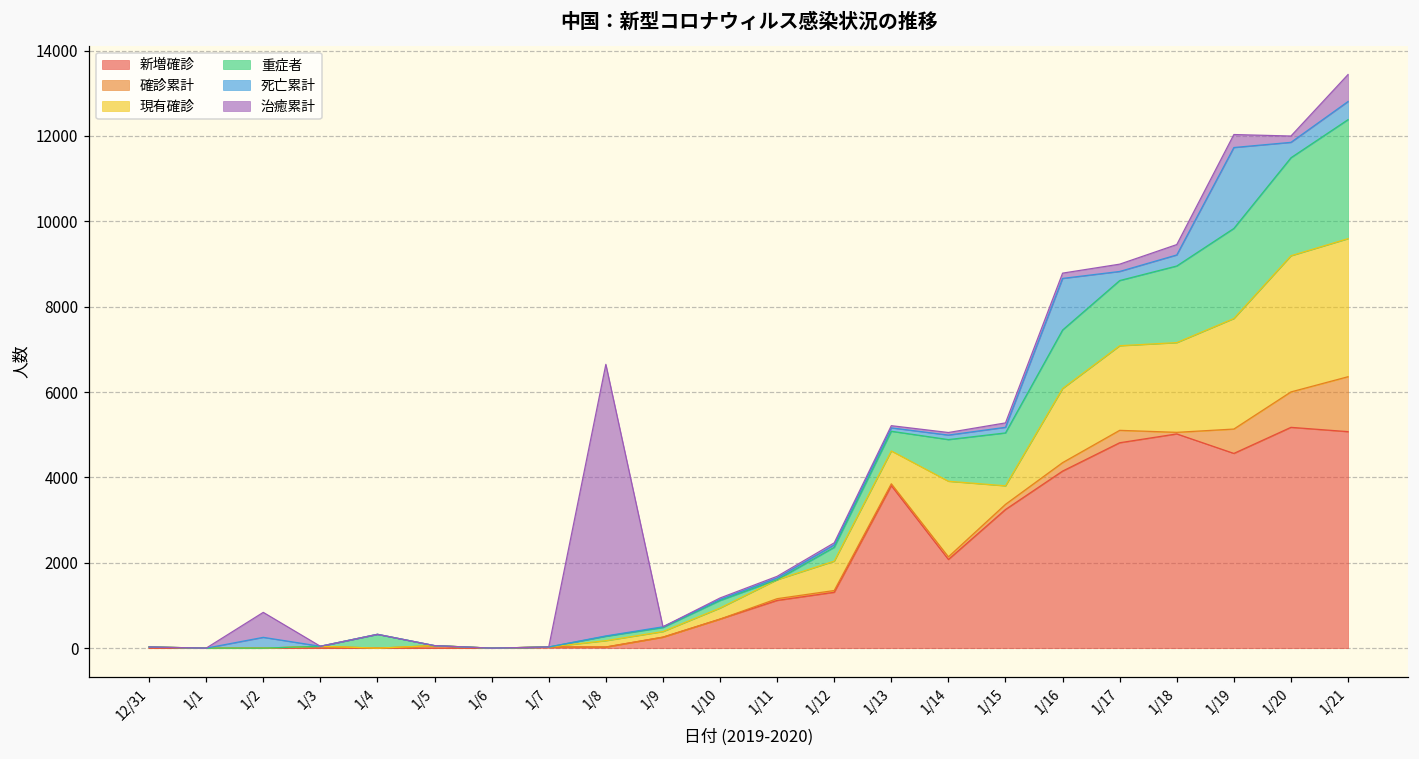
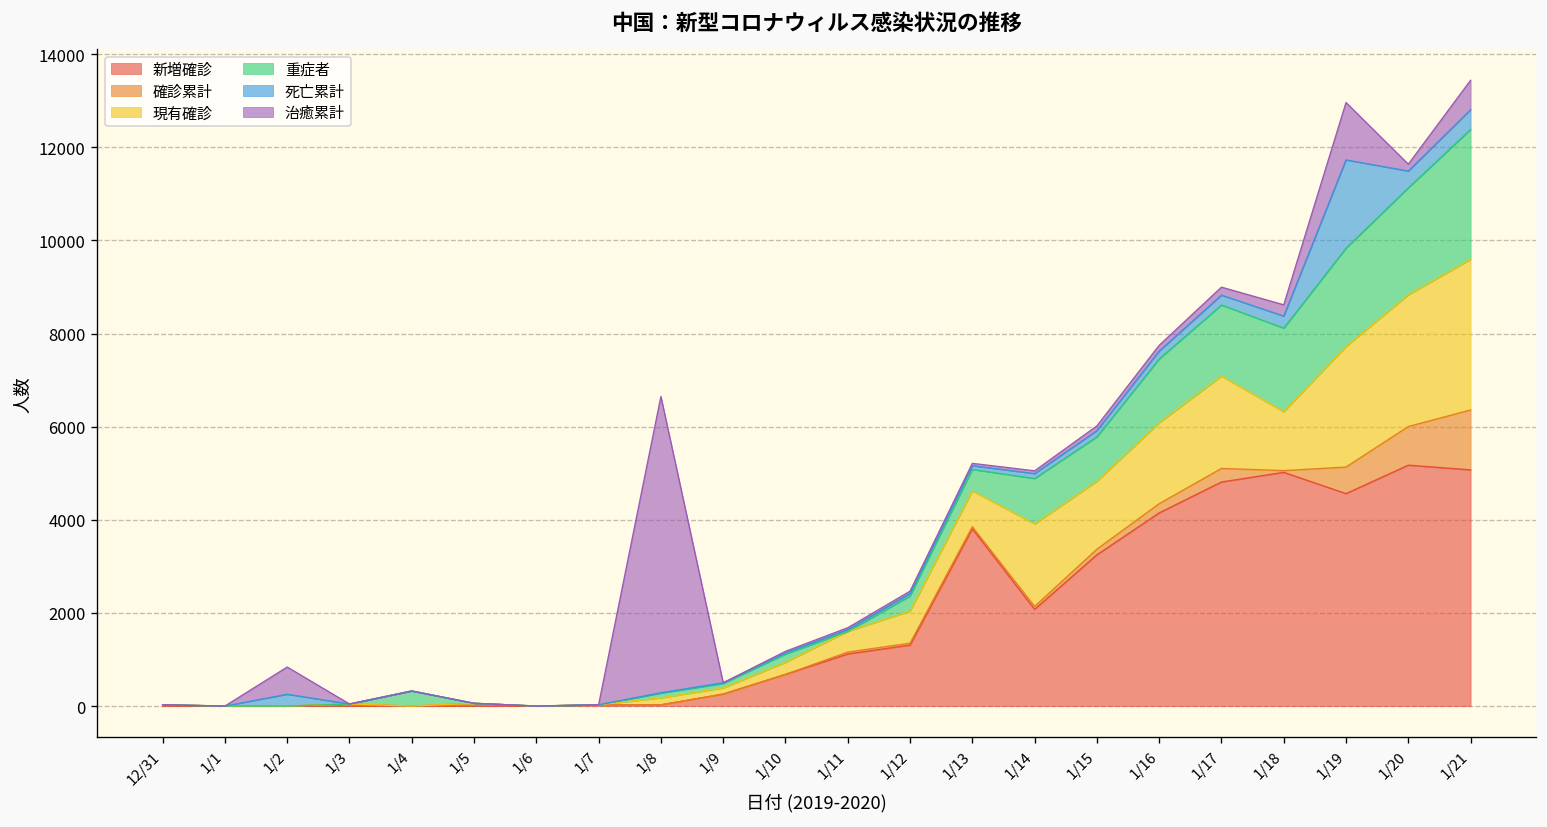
  {
    "現有確診": {
      "1/8": 100,
      "1/9": 100,
      "1/10": 300,
      "1/12": 700,
      "1/13": 800,
      "1/14": 1800,
-     "1/15": 400,
+     "1/15": 1500,
      "1/16": 1700,
      "1/17": 2000,
-     "1/18": 2100,
+     "1/18": 1300,
      "1/19": 2600,
-     "1/20": 3200,
+     "1/20": 2800,
      "1/21": 3200
    },
    "重症者": {
      "1/13": 500,
      "1/14": 1000,
-     "1/15": 1200,
+     "1/15": 1000,
      "1/16": 1400,
      "1/17": 1500,
      "1/18": 1800,
      "1/19": 2100,
      "1/20": 2300,
      "1/21": 2800
    },
    "死亡累計": {
      "1/2": 300,
      "1/15": 100,
-     "1/16": 1200,
+     "1/16": 200,
      "1/17": 200,
      "1/18": 300,
      "1/19": 1900,
      "1/20": 400,
      "1/21": 400
    },
    "治癒累計": {
      "1/2": 600,
      "1/8": 6400,
      "1/15": 100,
      "1/16": 100,
      "1/17": 200,
      "1/18": 200,
-     "1/19": 300,
+     "1/19": 1200,
      "1/20": 100,
      "1/21": 600
    }
  }
